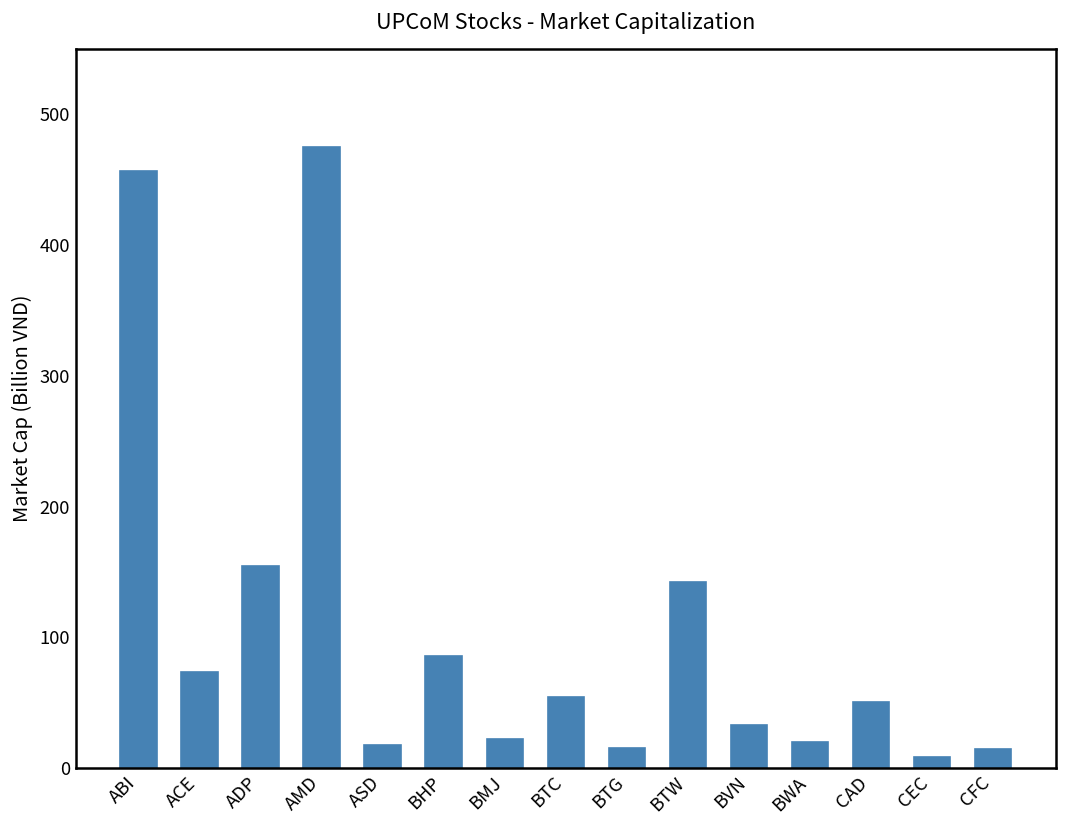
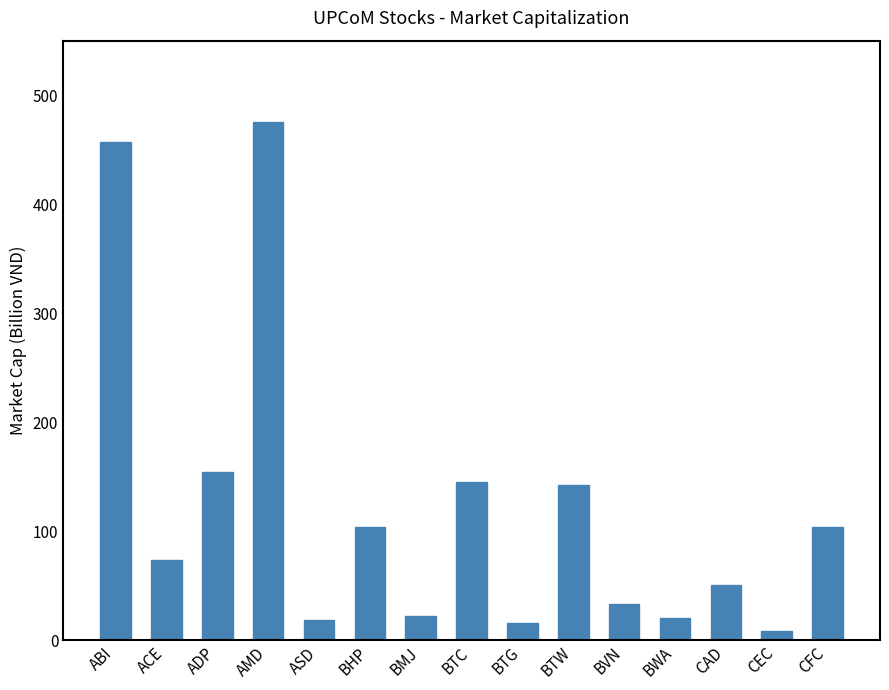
  {
    "ABI": 457,
    "ACE": 74,
    "ADP": 154,
    "AMD": 475,
    "ASD": 18,
-   "BHP": 85,
+   "BHP": 103,
    "BMJ": 22,
-   "BTC": 54,
+   "BTC": 145,
    "BTG": 15,
    "BTW": 142,
    "BVN": 33,
    "BWA": 20,
    "CAD": 51,
    "CEC": 8,
-   "CFC": 15
+   "CFC": 104
  }
